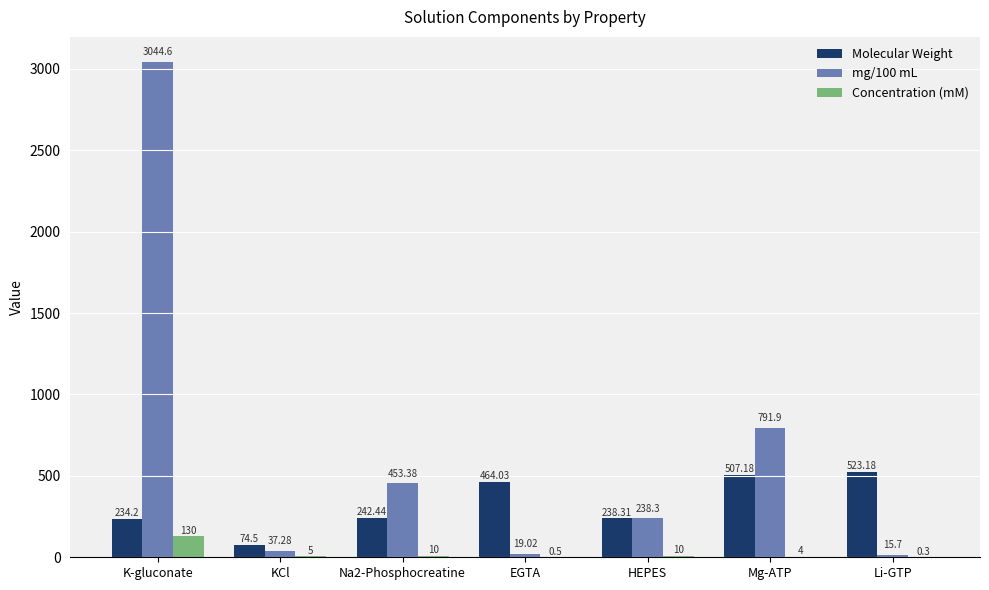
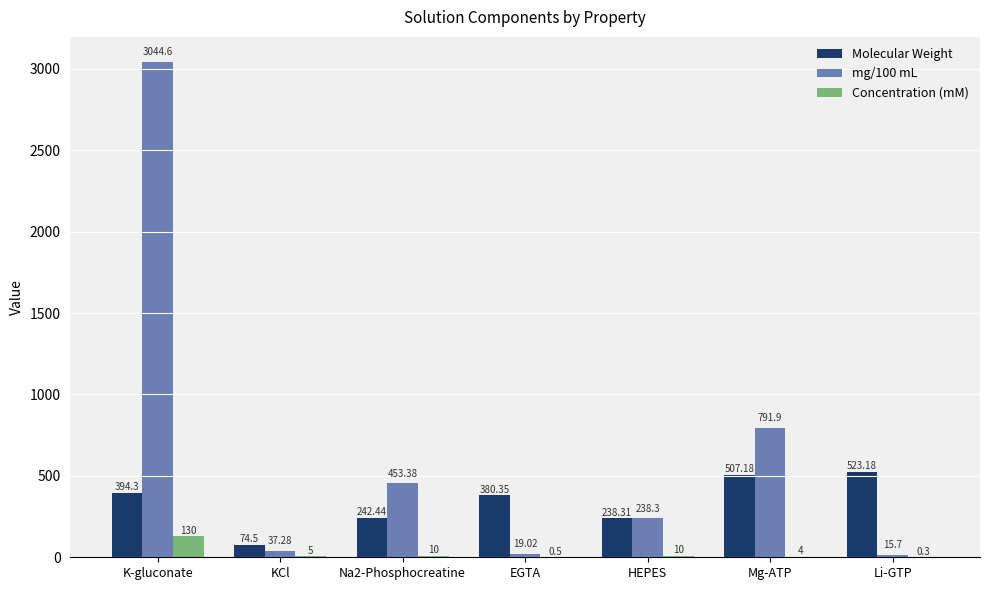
  {
    "Molecular Weight": {
-     "K-gluconate": 234.2,
+     "K-gluconate": 394.3,
      "KCl": 74.5,
      "Na2-Phosphocreatine": 242.44,
-     "EGTA": 464.03,
+     "EGTA": 380.35,
      "HEPES": 238.31,
      "Mg-ATP": 507.18,
      "Li-GTP": 523.18
    },
    "mg/100 mL": {
      "K-gluconate": 3044.6,
      "KCl": 37.28,
      "Na2-Phosphocreatine": 453.38,
      "EGTA": 19.02,
      "HEPES": 238.3,
      "Mg-ATP": 791.9,
      "Li-GTP": 15.7
    },
    "Concentration (mM)": {
      "K-gluconate": 130,
      "KCl": 5,
      "Na2-Phosphocreatine": 10,
      "EGTA": 0.5,
      "HEPES": 10,
      "Mg-ATP": 4,
      "Li-GTP": 0.3
    }
  }
